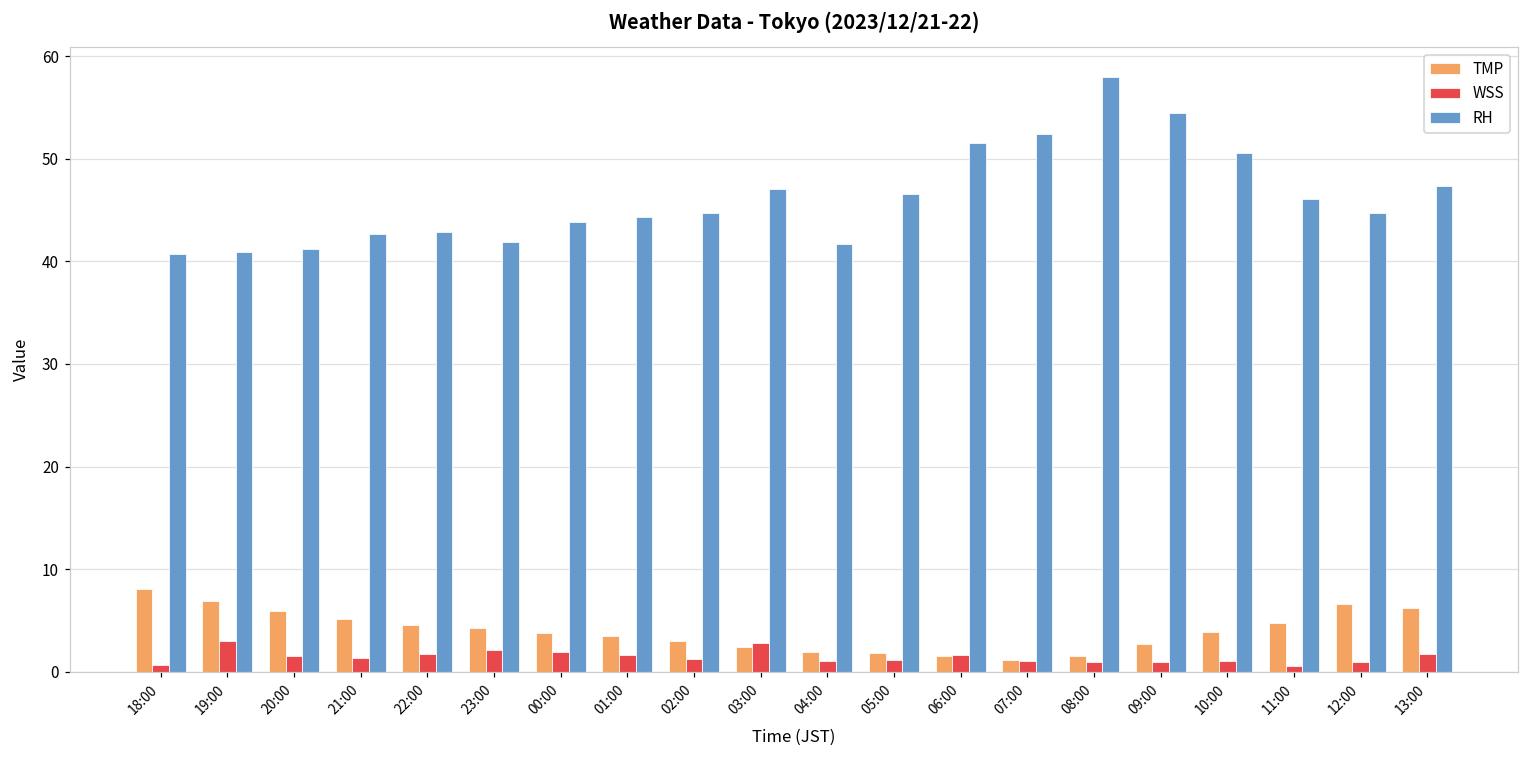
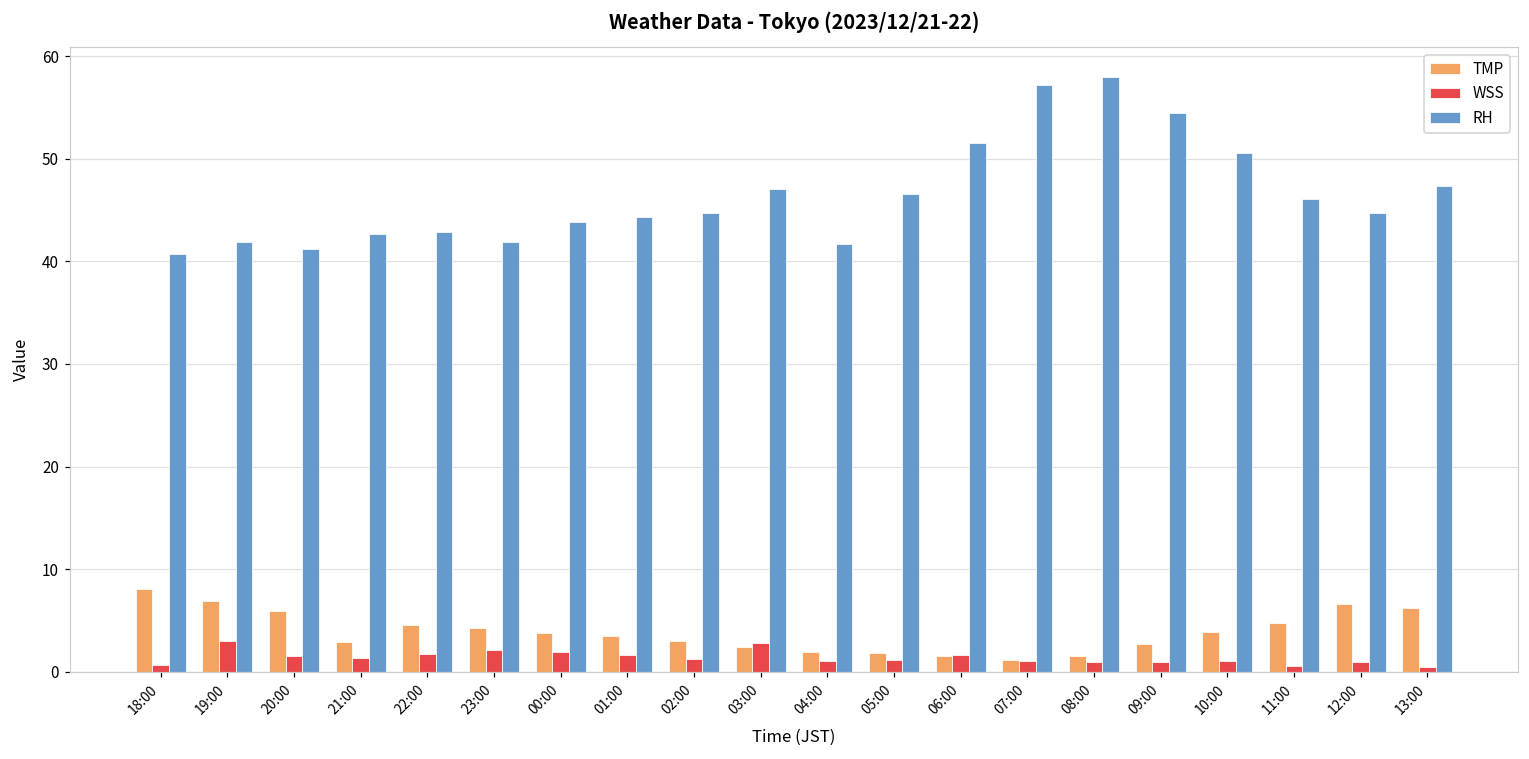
  {
    "TMP": {
      "18:00": 8,
      "19:00": 7,
      "20:00": 6,
-     "21:00": 5,
+     "21:00": 3,
      "22:00": 5,
      "23:00": 4,
      "00:00": 4,
      "01:00": 4,
      "02:00": 3,
      "03:00": 2,
      "04:00": 2,
      "05:00": 2,
      "06:00": 2,
      "07:00": 1,
      "08:00": 2,
      "09:00": 3,
      "10:00": 4,
      "11:00": 5,
      "12:00": 7,
      "13:00": 6
    },
    "WSS": {
      "18:00": 1,
      "19:00": 3,
      "20:00": 2,
      "21:00": 1,
      "22:00": 2,
      "23:00": 2,
      "00:00": 2,
      "01:00": 2,
      "02:00": 1,
      "03:00": 3,
      "04:00": 1,
      "05:00": 1,
      "06:00": 2,
      "07:00": 1,
      "08:00": 1,
      "09:00": 1,
      "10:00": 1,
      "11:00": 1,
      "12:00": 1,
-     "13:00": 2
+     "13:00": 1
    },
    "RH": {
      "18:00": 41,
-     "19:00": 41,
+     "19:00": 42,
      "20:00": 41,
      "21:00": 43,
      "22:00": 43,
      "23:00": 42,
      "00:00": 44,
      "01:00": 44,
      "02:00": 45,
      "03:00": 47,
      "04:00": 42,
      "05:00": 47,
      "06:00": 52,
-     "07:00": 52,
+     "07:00": 57,
      "08:00": 58,
      "09:00": 55,
      "10:00": 51,
      "11:00": 46,
      "12:00": 45,
      "13:00": 47
    }
  }
